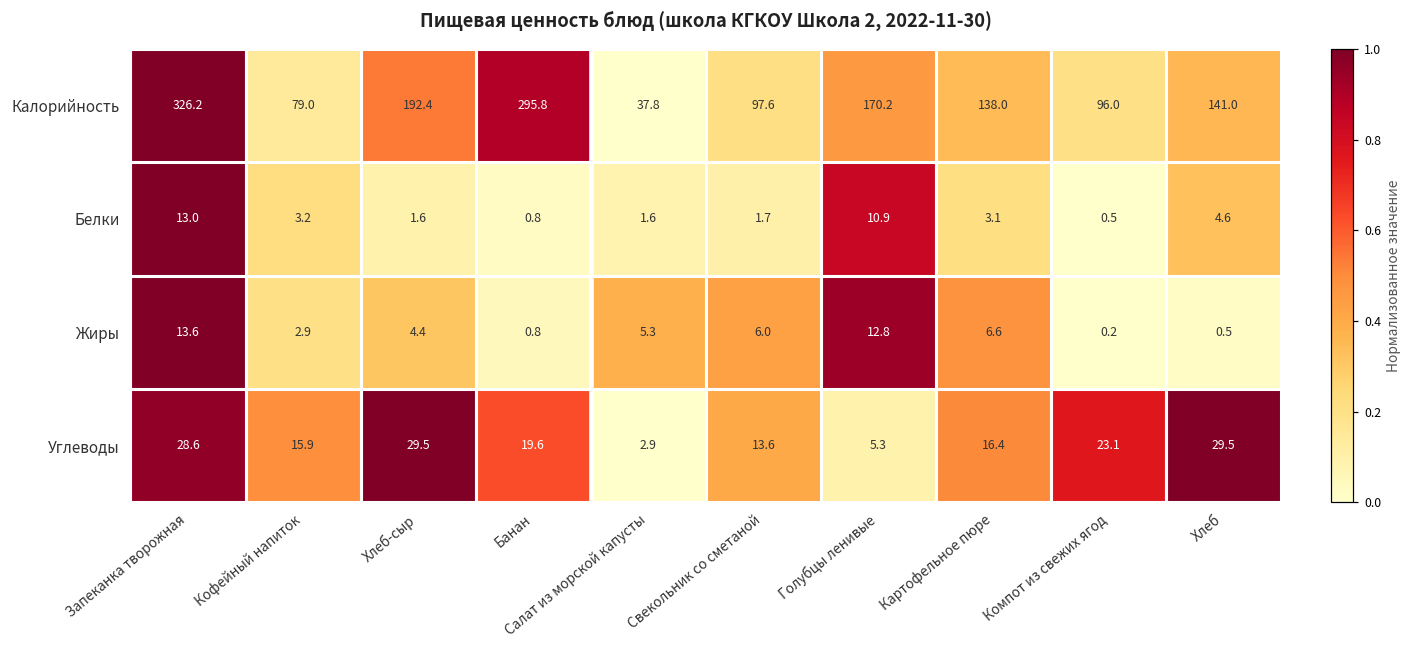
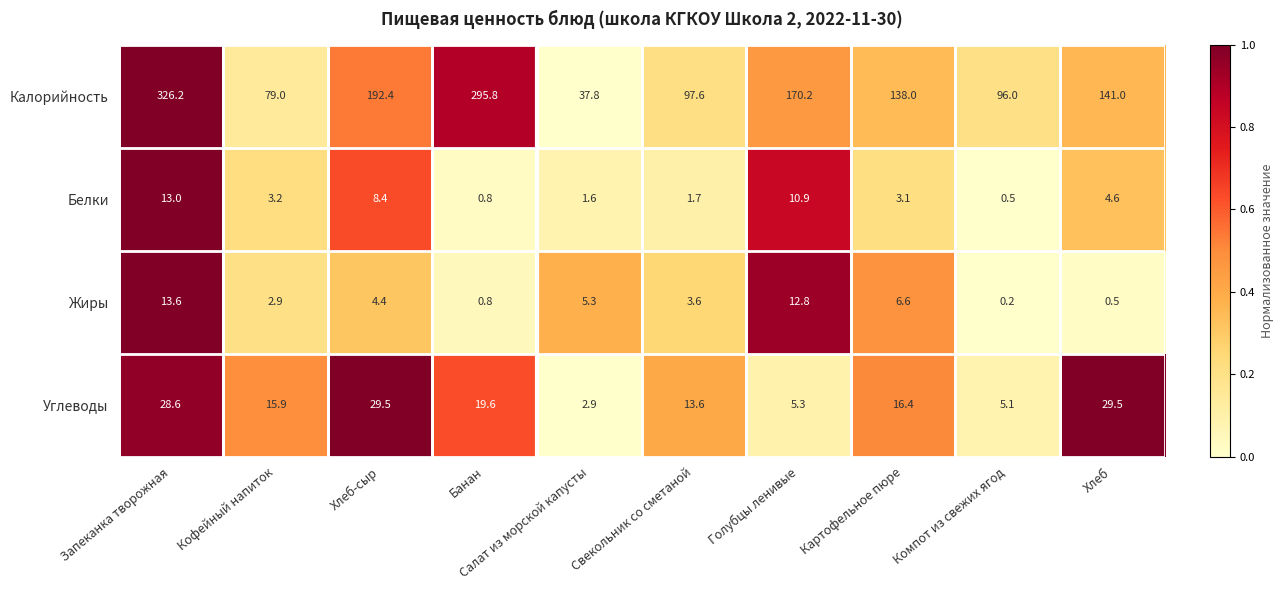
  {
    "Калорийность": {
      "Запеканка творожная": 326.2,
      "Кофейный напиток": 79.0,
      "Хлеб-сыр": 192.4,
      "Банан": 295.8,
      "Салат из морской капусты": 37.8,
      "Свекольник со сметаной": 97.6,
      "Голубцы ленивые": 170.2,
      "Картофельное пюре": 138.0,
      "Компот из свежих ягод": 96.0,
      "Хлеб": 141.0
    },
    "Белки": {
      "Запеканка творожная": 13.0,
      "Кофейный напиток": 3.2,
-     "Хлеб-сыр": 1.6,
+     "Хлеб-сыр": 8.4,
      "Банан": 0.8,
      "Салат из морской капусты": 1.6,
      "Свекольник со сметаной": 1.7,
      "Голубцы ленивые": 10.9,
      "Картофельное пюре": 3.1,
      "Компот из свежих ягод": 0.5,
      "Хлеб": 4.6
    },
    "Жиры": {
      "Запеканка творожная": 13.6,
      "Кофейный напиток": 2.9,
      "Хлеб-сыр": 4.4,
      "Банан": 0.8,
      "Салат из морской капусты": 5.3,
-     "Свекольник со сметаной": 6.0,
+     "Свекольник со сметаной": 3.6,
      "Голубцы ленивые": 12.8,
      "Картофельное пюре": 6.6,
      "Компот из свежих ягод": 0.2,
      "Хлеб": 0.5
    },
    "Углеводы": {
      "Запеканка творожная": 28.6,
      "Кофейный напиток": 15.9,
      "Хлеб-сыр": 29.5,
      "Банан": 19.6,
      "Салат из морской капусты": 2.9,
      "Свекольник со сметаной": 13.6,
      "Голубцы ленивые": 5.3,
      "Картофельное пюре": 16.4,
-     "Компот из свежих ягод": 23.1,
+     "Компот из свежих ягод": 5.1,
      "Хлеб": 29.5
    }
  }
